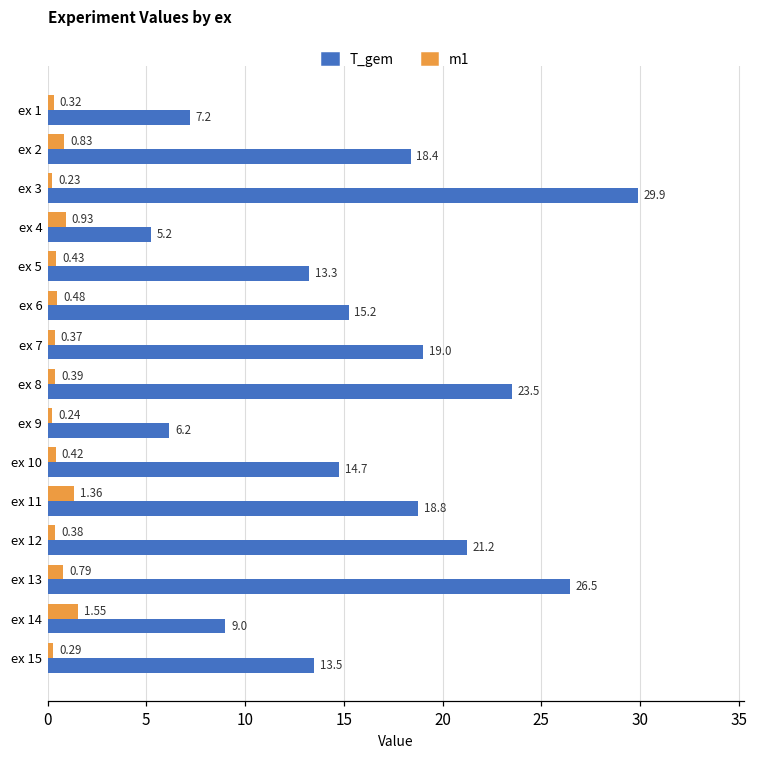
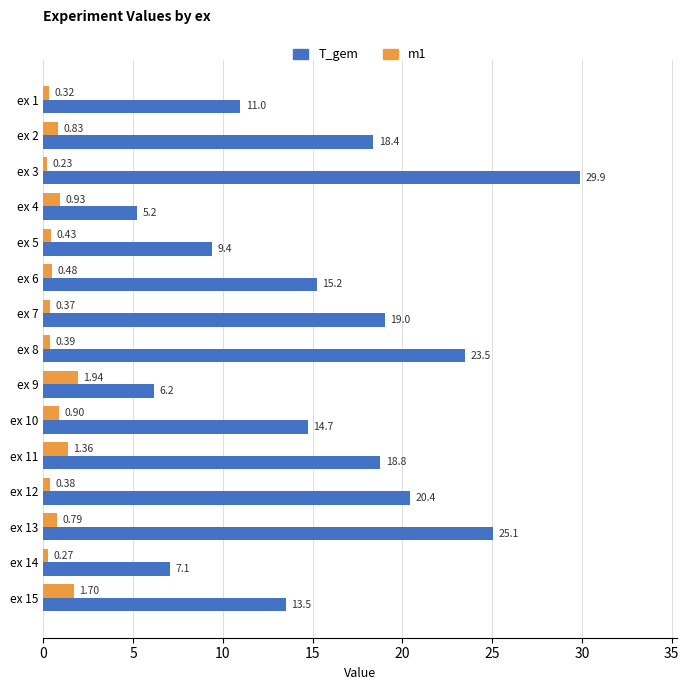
  {
    "T_gem": {
-     "ex 1": 7.2,
+     "ex 1": 11.0,
      "ex 2": 18.4,
      "ex 3": 29.9,
      "ex 4": 5.2,
-     "ex 5": 13.3,
+     "ex 5": 9.4,
      "ex 6": 15.2,
      "ex 7": 19.0,
      "ex 8": 23.5,
      "ex 9": 6.2,
      "ex 10": 14.7,
      "ex 11": 18.8,
-     "ex 12": 21.2,
-     "ex 13": 26.5,
-     "ex 14": 9.0,
+     "ex 12": 20.4,
+     "ex 13": 25.1,
+     "ex 14": 7.1,
      "ex 15": 13.5
    },
    "m1": {
      "ex 1": 0.32,
      "ex 2": 0.83,
      "ex 3": 0.23,
      "ex 4": 0.93,
      "ex 5": 0.43,
      "ex 6": 0.48,
      "ex 7": 0.37,
      "ex 8": 0.39,
-     "ex 9": 0.24,
-     "ex 10": 0.42,
+     "ex 9": 1.94,
+     "ex 10": 0.90,
      "ex 11": 1.36,
      "ex 12": 0.38,
      "ex 13": 0.79,
-     "ex 14": 1.55,
-     "ex 15": 0.29
+     "ex 14": 0.27,
+     "ex 15": 1.70
    }
  }
